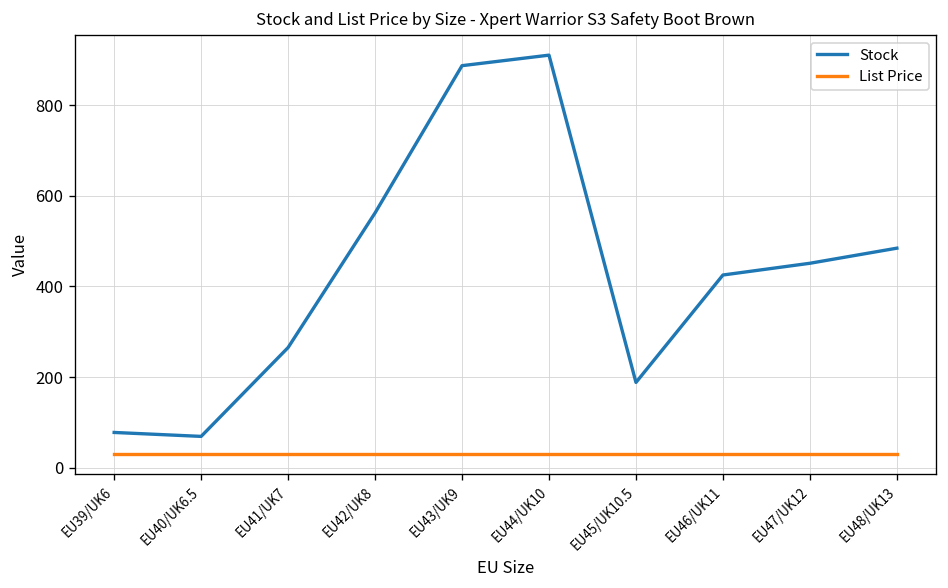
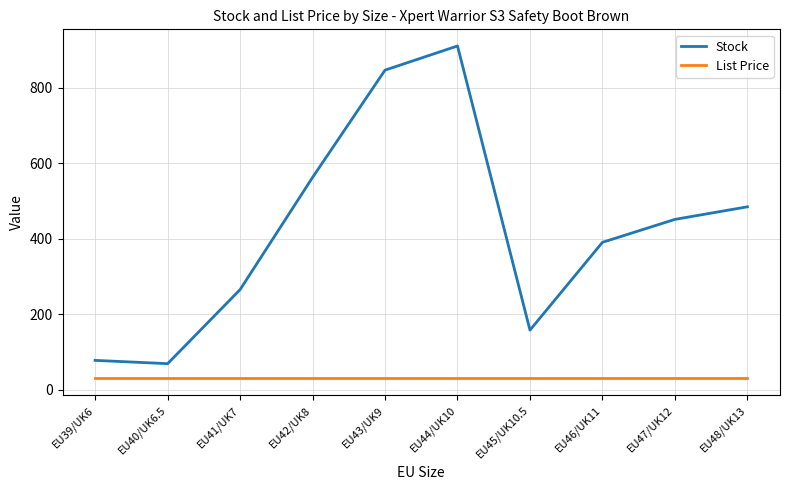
  {
    "Stock": {
      "EU39/UK6": 80,
      "EU40/UK6.5": 70,
      "EU41/UK7": 270,
      "EU42/UK8": 560,
-     "EU43/UK9": 890,
+     "EU43/UK9": 850,
      "EU44/UK10": 910,
-     "EU45/UK10.5": 190,
-     "EU46/UK11": 430,
+     "EU45/UK10.5": 160,
+     "EU46/UK11": 390,
      "EU47/UK12": 450,
      "EU48/UK13": 480
    },
    "List Price": {
      "EU39/UK6": 30,
      "EU40/UK6.5": 30,
      "EU41/UK7": 30,
      "EU42/UK8": 30,
      "EU43/UK9": 30,
      "EU44/UK10": 30,
      "EU45/UK10.5": 30,
      "EU46/UK11": 30,
      "EU47/UK12": 30,
      "EU48/UK13": 30
    }
  }
